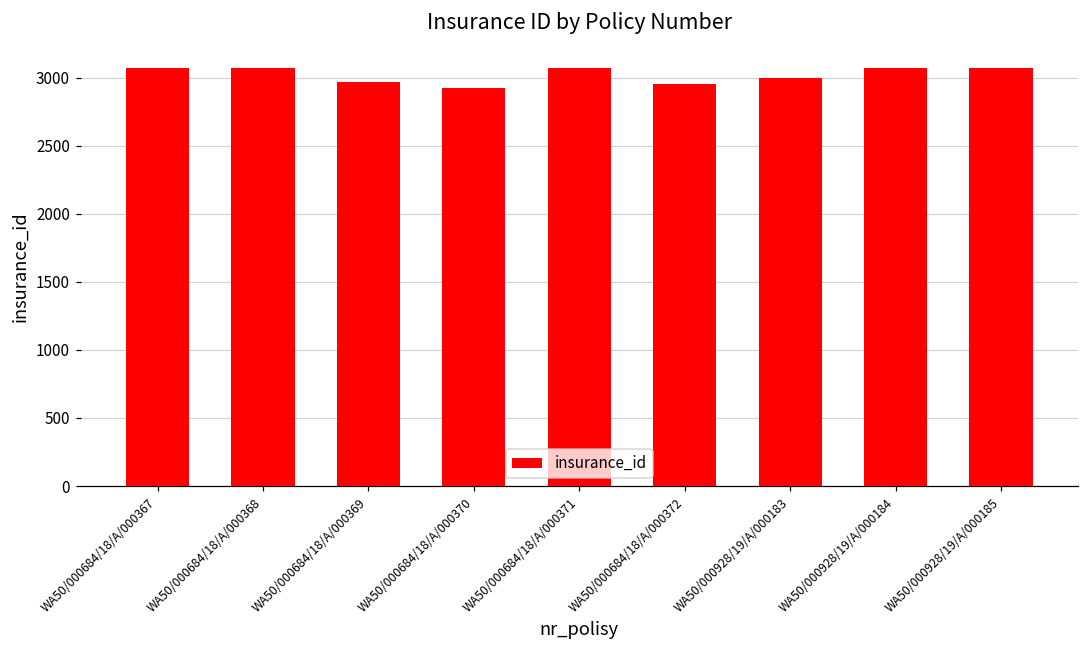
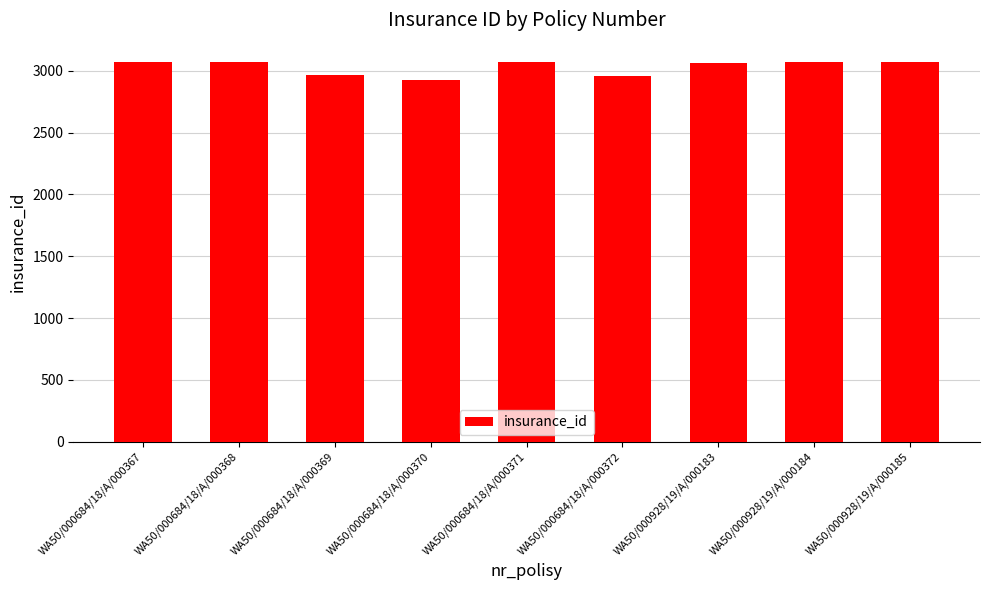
  {
    "WA50/000684/18/A/000367": 3070,
    "WA50/000684/18/A/000368": 3070,
    "WA50/000684/18/A/000369": 2970,
    "WA50/000684/18/A/000370": 2930,
    "WA50/000684/18/A/000371": 3070,
    "WA50/000684/18/A/000372": 2960,
-   "WA50/000928/19/A/000183": 3000,
+   "WA50/000928/19/A/000183": 3070,
    "WA50/000928/19/A/000184": 3070,
    "WA50/000928/19/A/000185": 3070
  }
